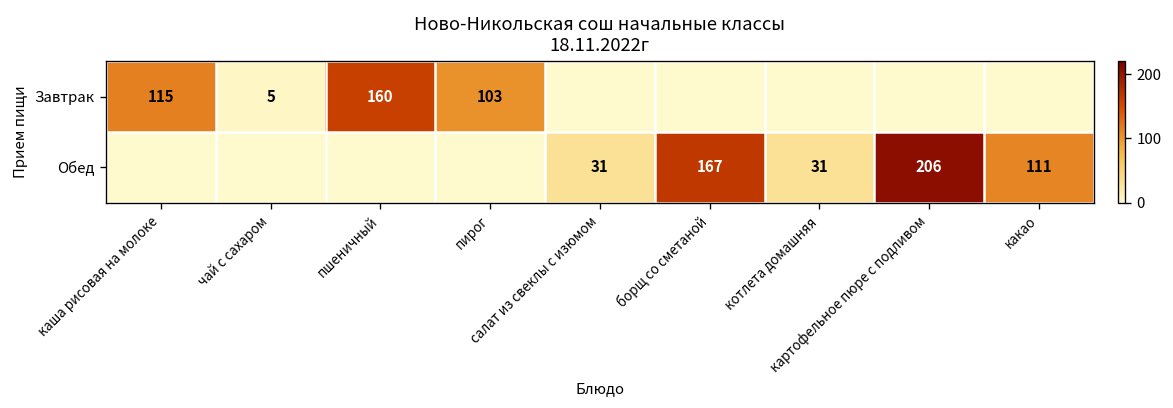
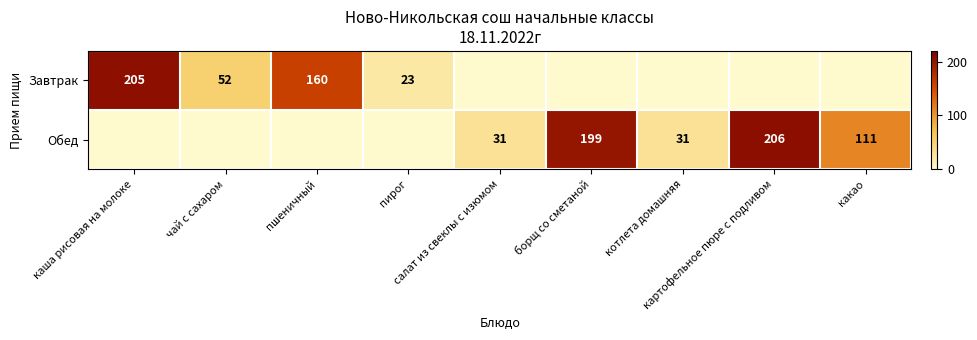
  {
    "Завтрак": {
-     "каша рисовая на молоке": 115,
-     "чай с сахаром": 5,
+     "каша рисовая на молоке": 205,
+     "чай с сахаром": 52,
      "пшеничный": 160,
-     "пирог": 103
+     "пирог": 23
    },
    "Обед": {
      "салат из свеклы с изюмом": 31,
-     "борщ со сметаной": 167,
+     "борщ со сметаной": 199,
      "котлета домашняя": 31,
      "картофельное пюре с подливом": 206,
      "какао": 111
    }
  }
